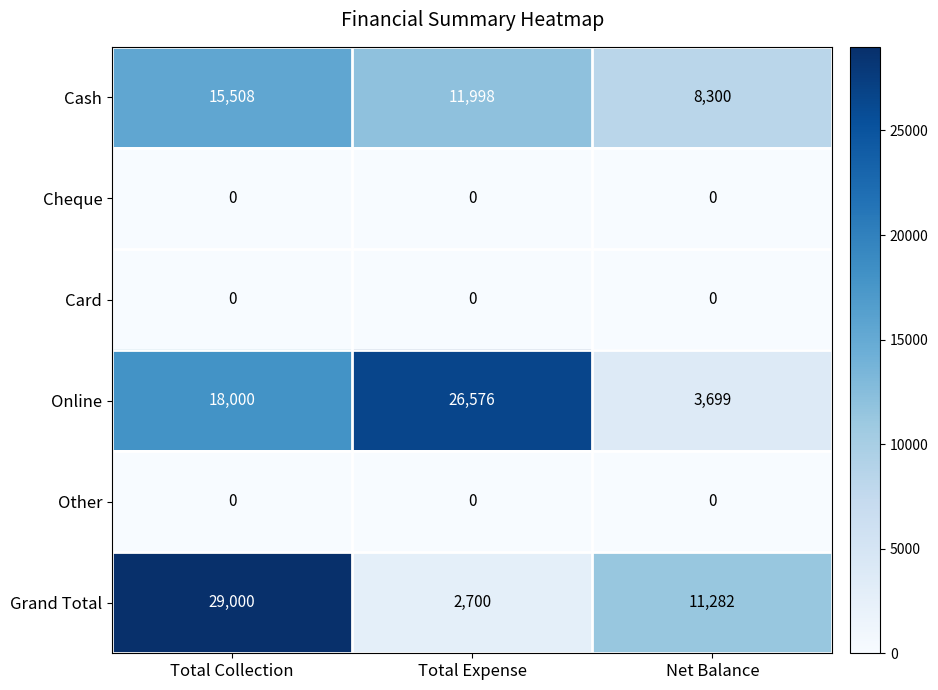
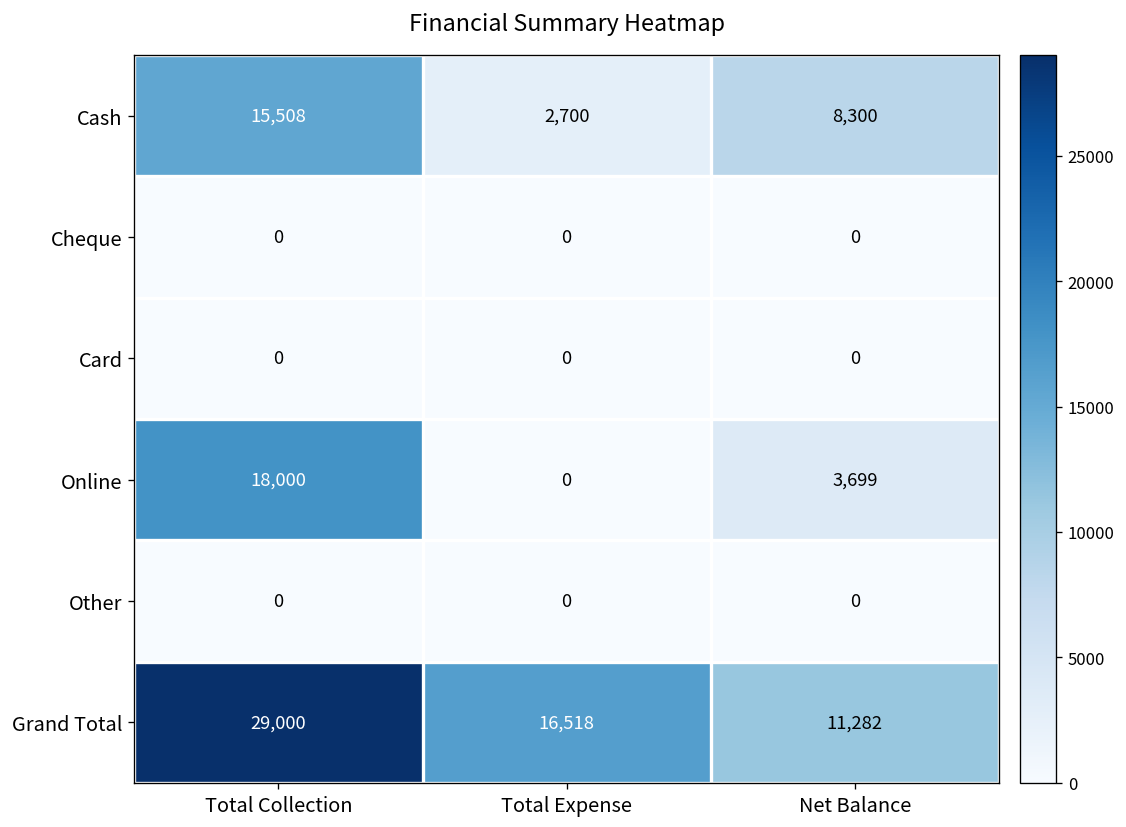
  {
    "Cash": {
      "Total Collection": "15,508",
-     "Total Expense": "11,998",
+     "Total Expense": "2,700",
      "Net Balance": "8,300"
    },
    "Cheque": {
      "Total Collection": "0",
      "Total Expense": "0",
      "Net Balance": "0"
    },
    "Card": {
      "Total Collection": "0",
      "Total Expense": "0",
      "Net Balance": "0"
    },
    "Online": {
      "Total Collection": "18,000",
-     "Total Expense": "26,576",
+     "Total Expense": "0",
      "Net Balance": "3,699"
    },
    "Other": {
      "Total Collection": "0",
      "Total Expense": "0",
      "Net Balance": "0"
    },
    "Grand Total": {
      "Total Collection": "29,000",
-     "Total Expense": "2,700",
+     "Total Expense": "16,518",
      "Net Balance": "11,282"
    }
  }
